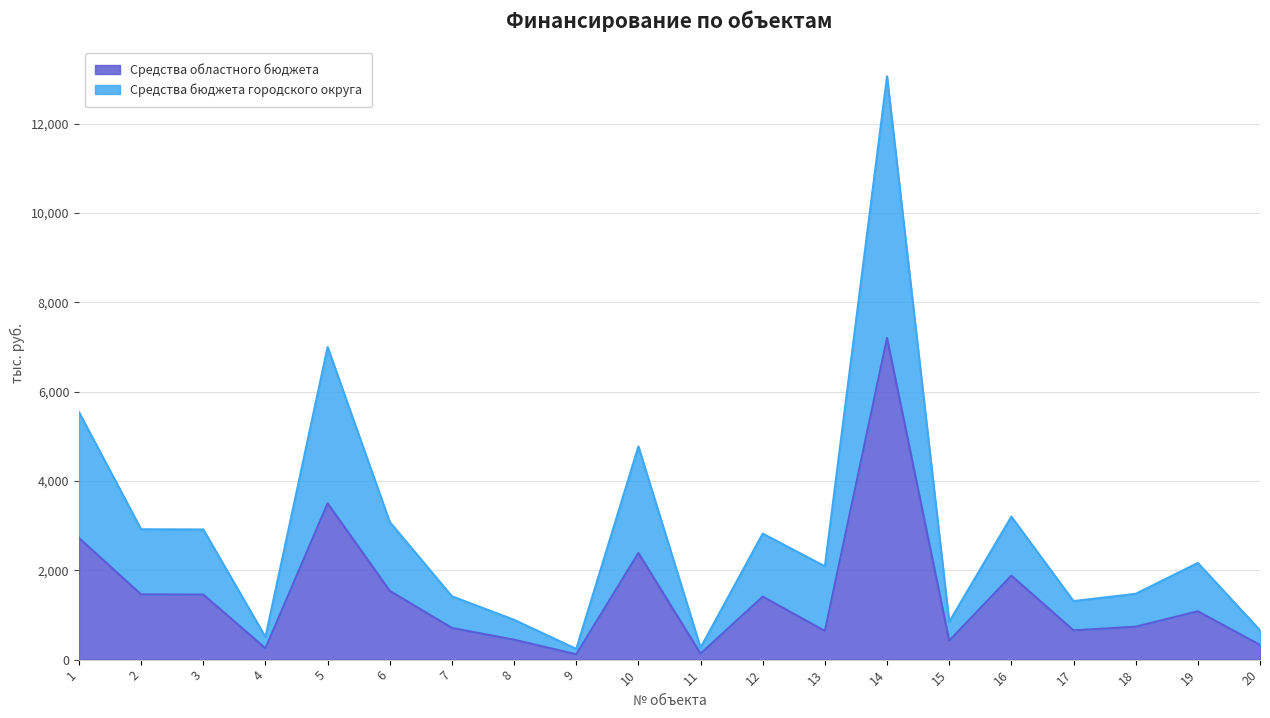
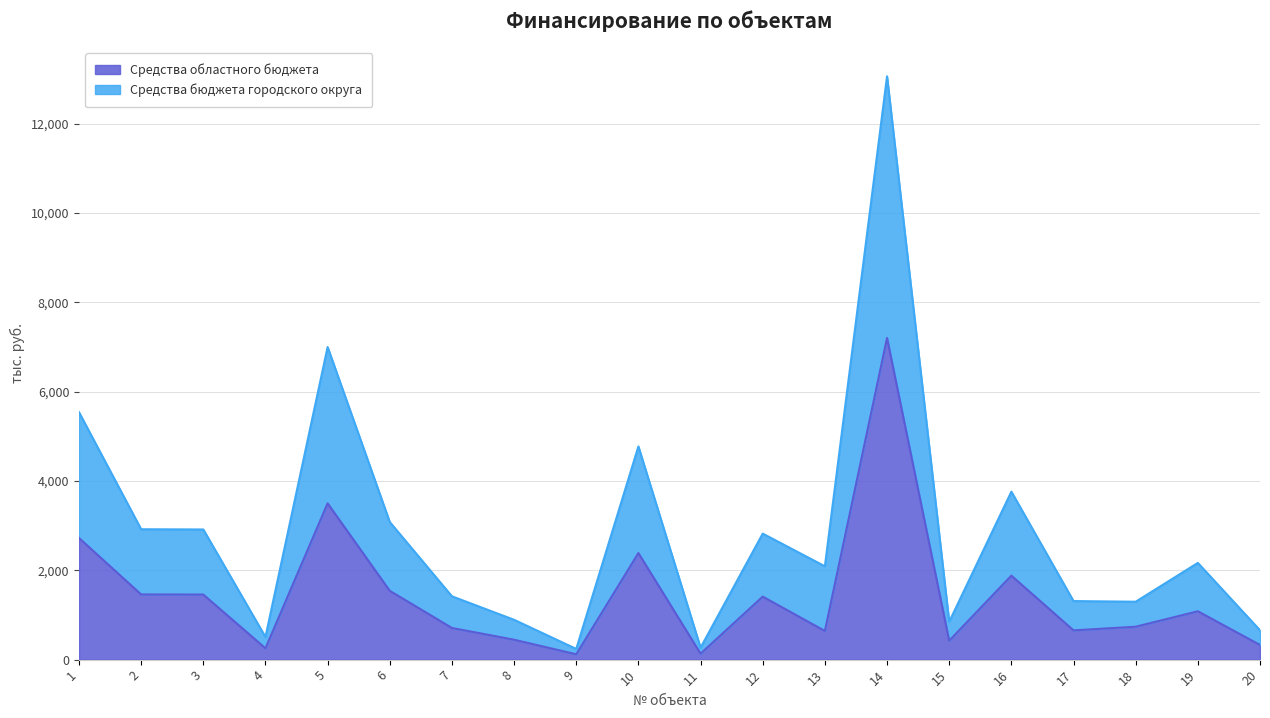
  {
    "Средства областного бюджета": {
      "1": "2,700",
      "2": "1,500",
      "3": "1,500",
      "4": "300",
      "5": "3,500",
      "6": "1,500",
      "7": "700",
      "8": "400",
      "9": "100",
      "10": "2,400",
      "11": "100",
      "12": "1,400",
      "13": "600",
      "14": "7,200",
      "15": "400",
      "16": "1,900",
      "17": "700",
      "18": "700",
      "19": "1,100",
      "20": "300"
    },
    "Средства бюджета городского округа": {
      "1": "2,800",
      "2": "1,500",
      "3": "1,500",
      "4": "300",
      "5": "3,500",
      "6": "1,500",
      "7": "700",
      "8": "400",
      "9": "100",
      "10": "2,400",
      "11": "100",
      "12": "1,400",
      "13": "1,400",
      "14": "5,900",
      "15": "400",
-     "16": "1,300",
+     "16": "1,900",
      "17": "700",
-     "18": "700",
+     "18": "600",
      "19": "1,100",
      "20": "300"
    }
  }
